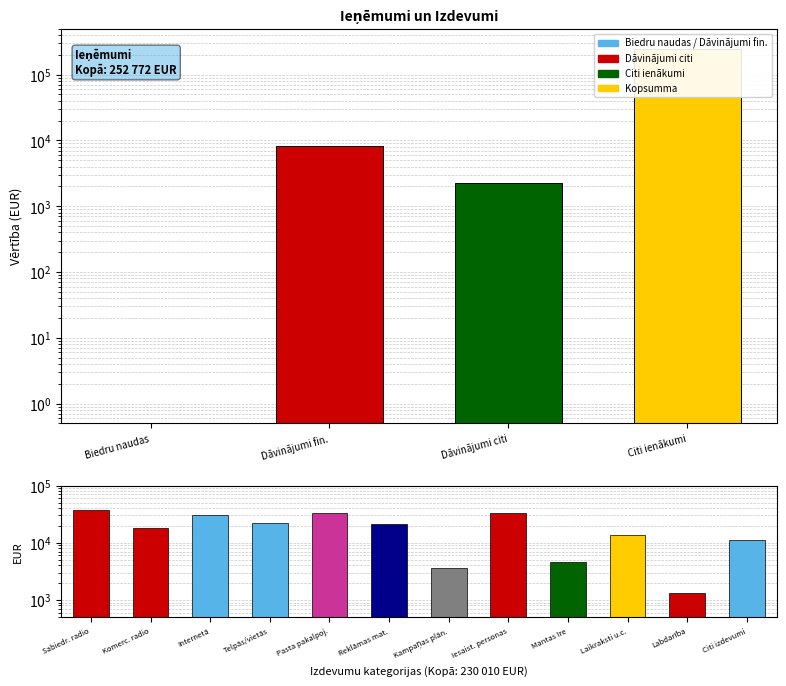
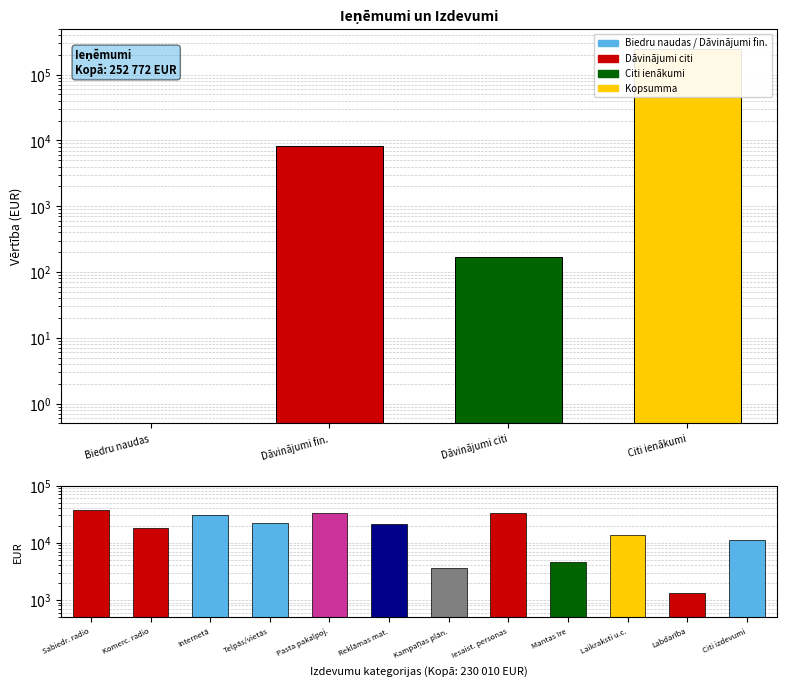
  {
    "Ieņēmumi un Izdevumi": {
      "Dāvinājumi fin.": 8000,
-     "Dāvinājumi citi": 2300
+     "Dāvinājumi citi": 170
    }
  }
